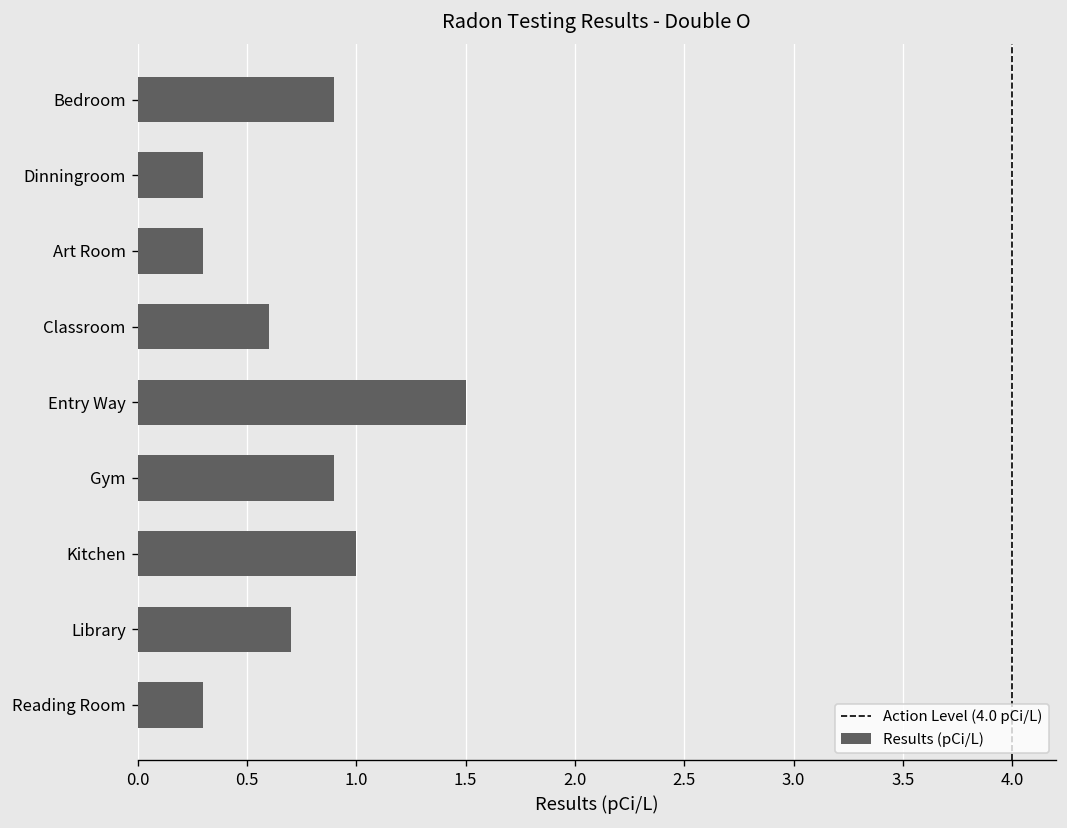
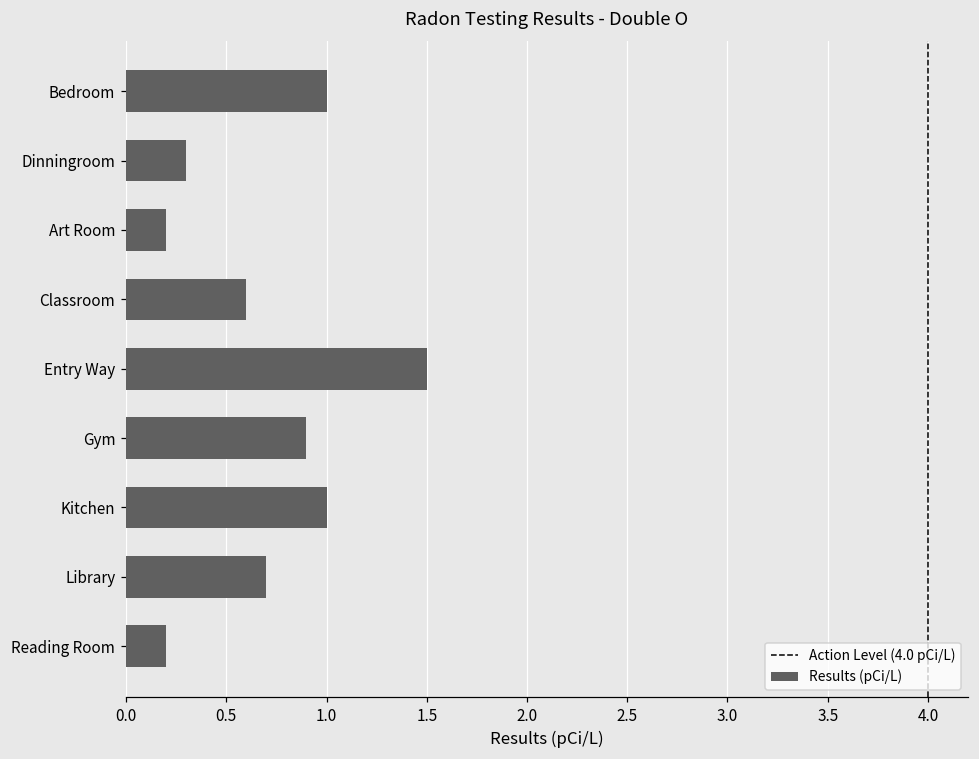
  {
-   "Bedroom": 0.9,
+   "Bedroom": 1.0,
    "Dinningroom": 0.3,
-   "Art Room": 0.3,
+   "Art Room": 0.2,
    "Classroom": 0.6,
    "Entry Way": 1.5,
    "Gym": 0.9,
    "Kitchen": 1.0,
    "Library": 0.7,
-   "Reading Room": 0.3
+   "Reading Room": 0.2
  }
